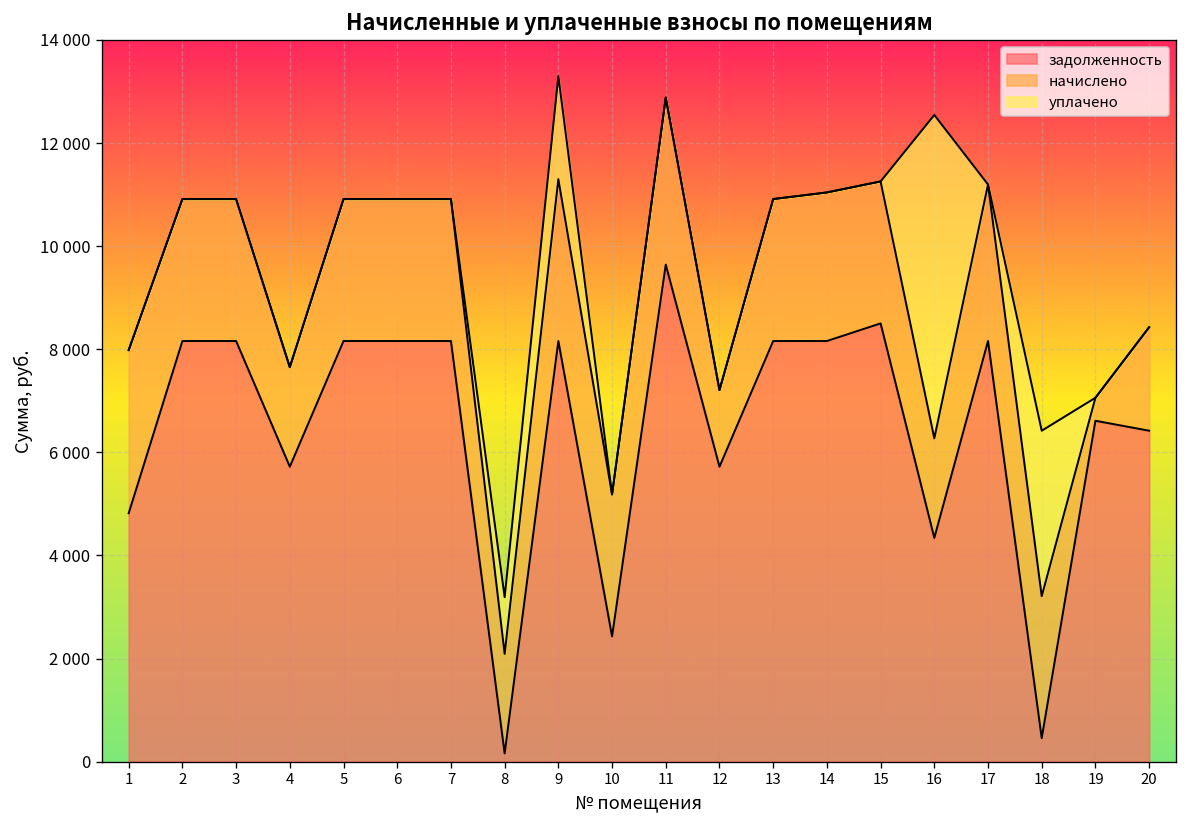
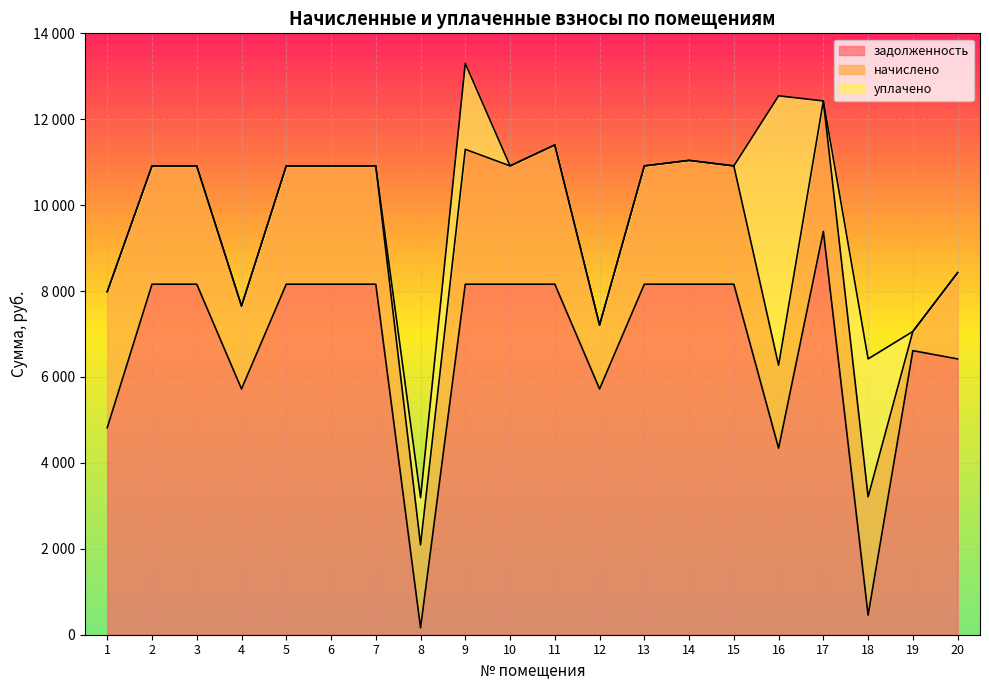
  {
    "задолженность": {
      "1": 4800,
      "2": 8200,
      "3": 8200,
      "4": 5700,
      "5": 8200,
      "6": 8200,
      "7": 8200,
      "8": 200,
      "9": 8200,
-     "10": 2400,
-     "11": 9600,
+     "10": 8200,
+     "11": 8200,
      "12": 5700,
      "13": 8200,
      "14": 8200,
-     "15": 8500,
+     "15": 8200,
      "16": 4300,
-     "17": 8200,
+     "17": 9400,
      "18": 500,
      "19": 6600,
      "20": 6400
    },
    "начислено": {
      "8": 1900,
      "9": 3100,
      "16": 1900,
      "18": 2800
    },
    "уплачено": {
      "8": 1100,
      "9": 2000,
      "16": 6300,
      "18": 3200
    }
  }
